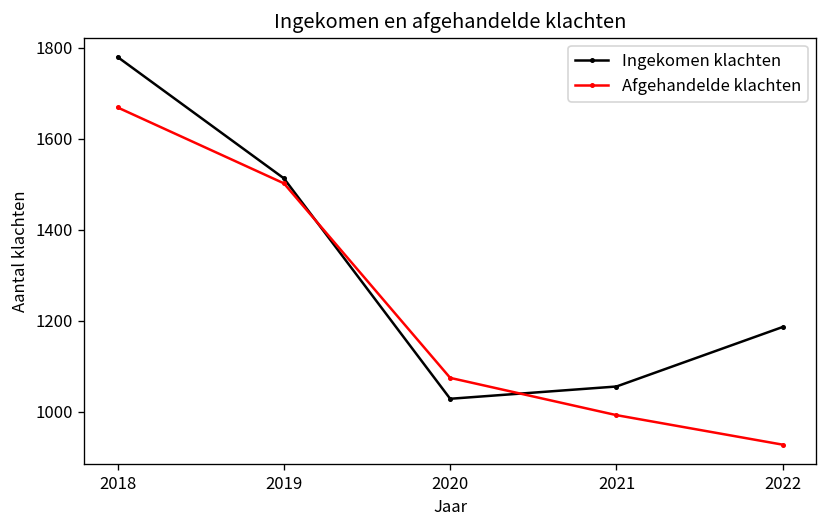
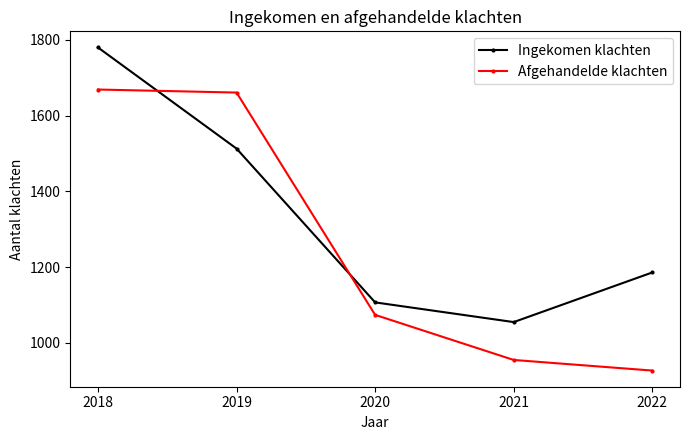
  {
    "Ingekomen klachten": {
      "2018": 1780,
      "2019": 1510,
-     "2020": 1030,
+     "2020": 1110,
      "2021": 1060,
      "2022": 1190
    },
    "Afgehandelde klachten": {
      "2018": 1670,
-     "2019": 1500,
+     "2019": 1660,
      "2020": 1070,
-     "2021": 990,
+     "2021": 960,
      "2022": 930
    }
  }
